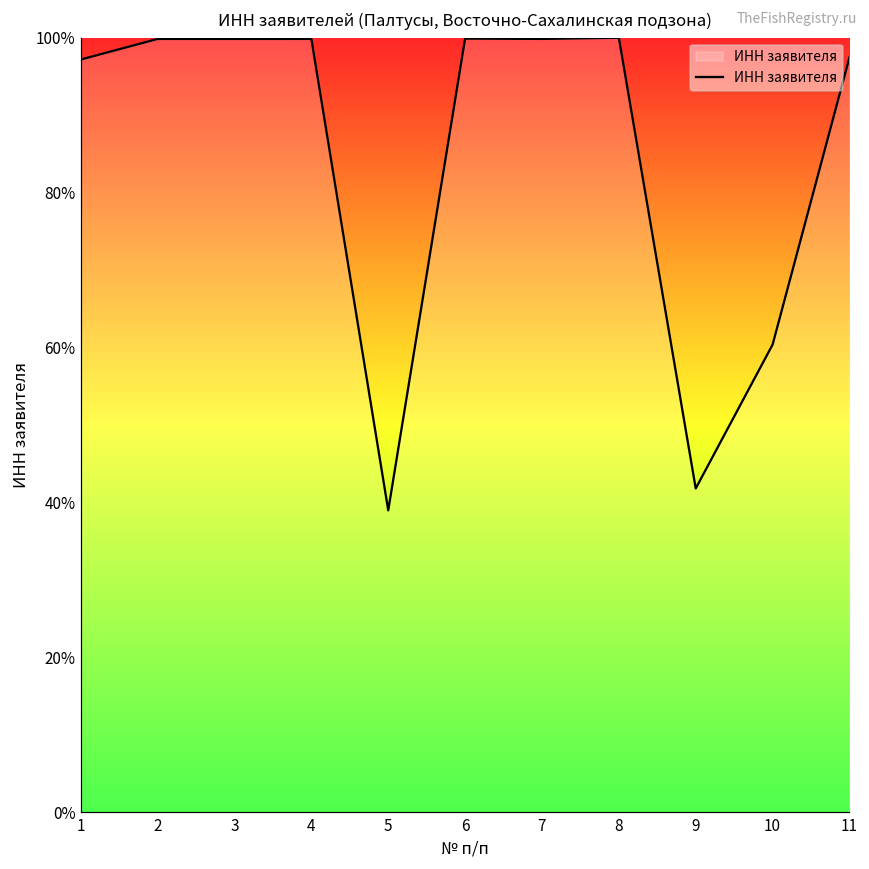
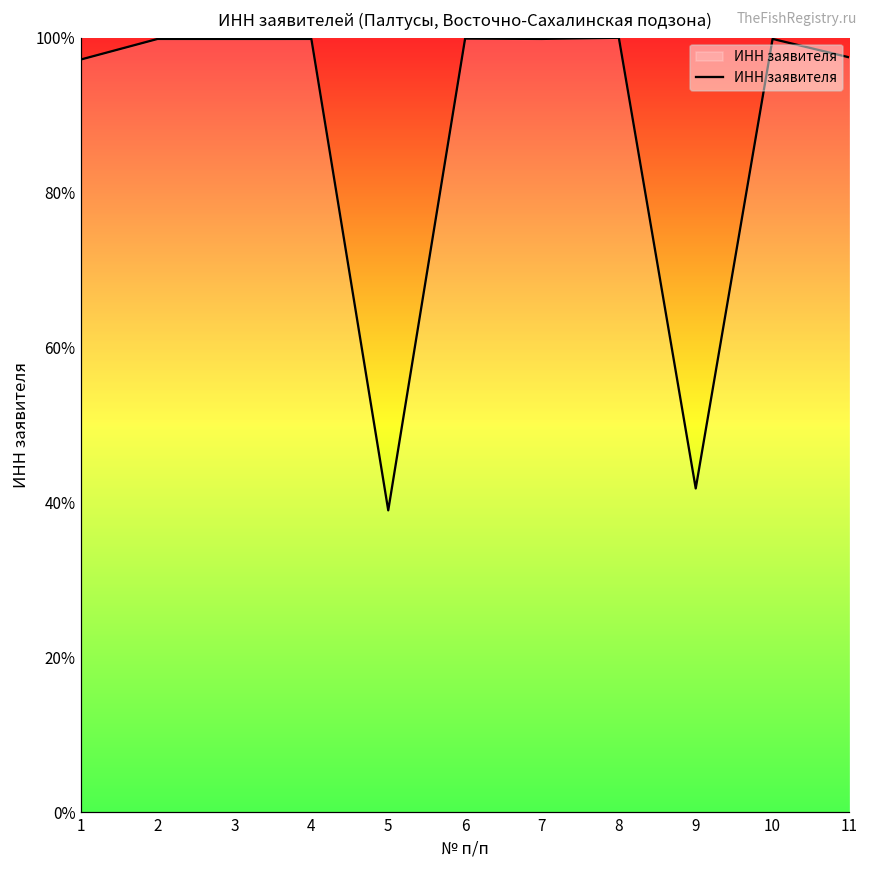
  {
    "1": "97%",
    "2": "100%",
    "3": "100%",
    "4": "100%",
    "5": "39%",
    "6": "100%",
    "7": "100%",
    "8": "100%",
    "9": "42%",
-   "10": "60%",
+   "10": "100%",
    "11": "97%"
  }
